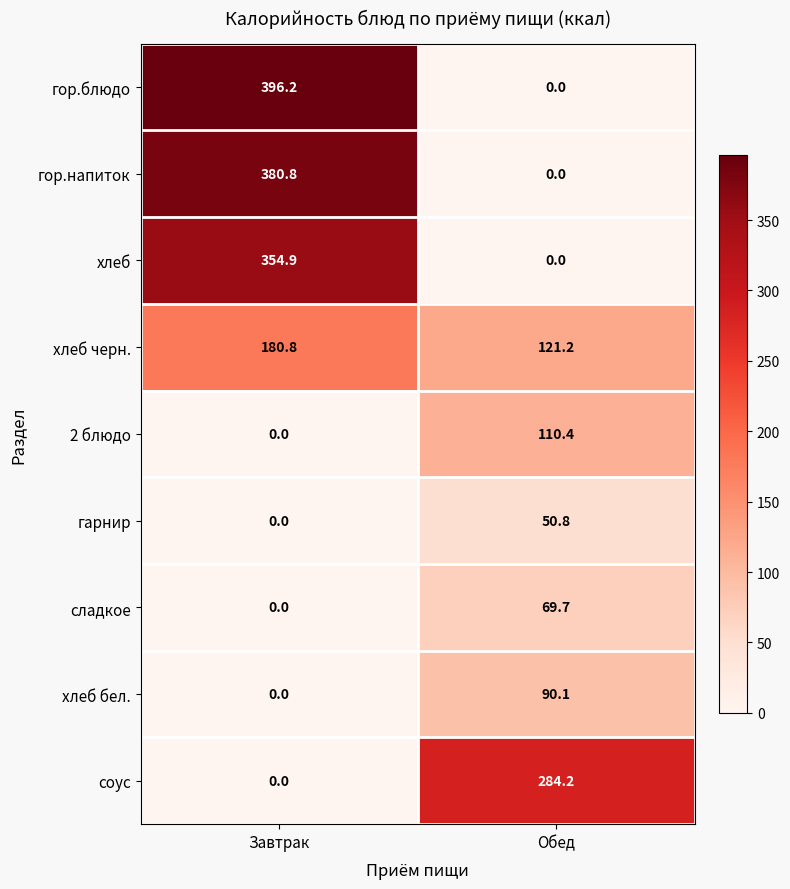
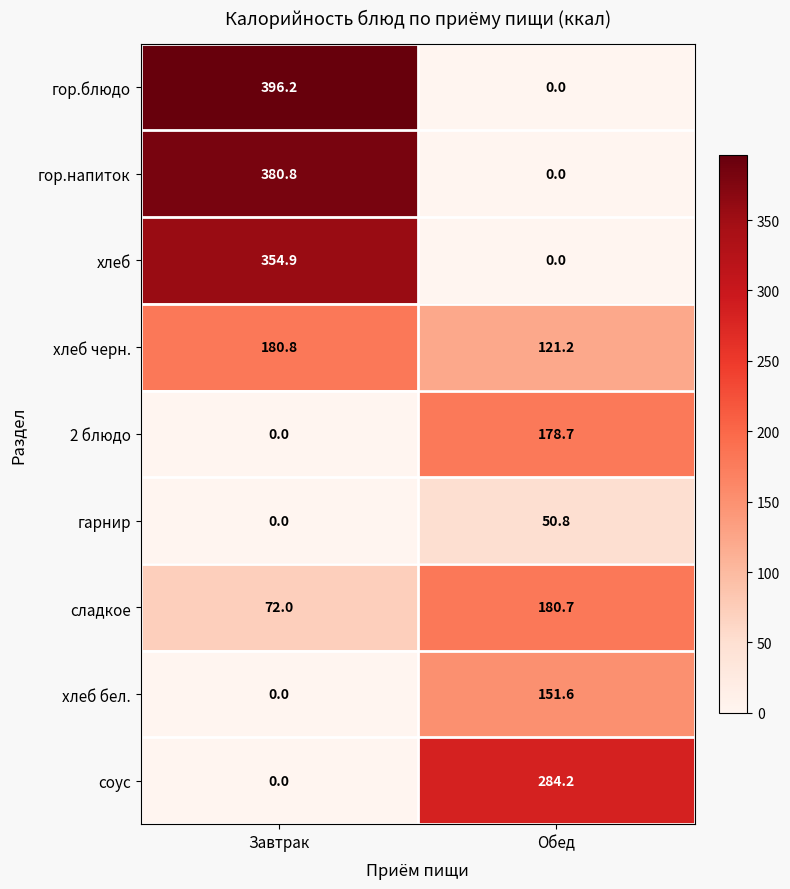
  {
    "гор.блюдо": {
      "Завтрак": 396.2,
      "Обед": 0.0
    },
    "гор.напиток": {
      "Завтрак": 380.8,
      "Обед": 0.0
    },
    "хлеб": {
      "Завтрак": 354.9,
      "Обед": 0.0
    },
    "хлеб черн.": {
      "Завтрак": 180.8,
      "Обед": 121.2
    },
    "2 блюдо": {
      "Завтрак": 0.0,
-     "Обед": 110.4
+     "Обед": 178.7
    },
    "гарнир": {
      "Завтрак": 0.0,
      "Обед": 50.8
    },
    "сладкое": {
-     "Завтрак": 0.0,
-     "Обед": 69.7
+     "Завтрак": 72.0,
+     "Обед": 180.7
    },
    "хлеб бел.": {
      "Завтрак": 0.0,
-     "Обед": 90.1
+     "Обед": 151.6
    },
    "соус": {
      "Завтрак": 0.0,
      "Обед": 284.2
    }
  }
